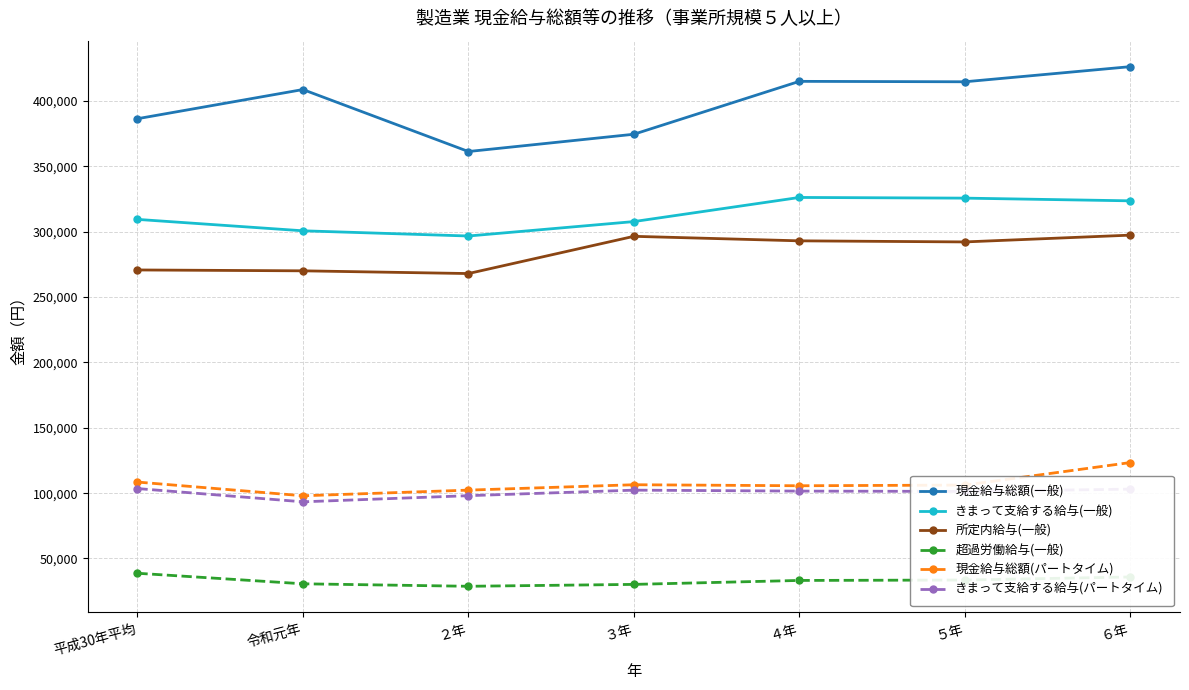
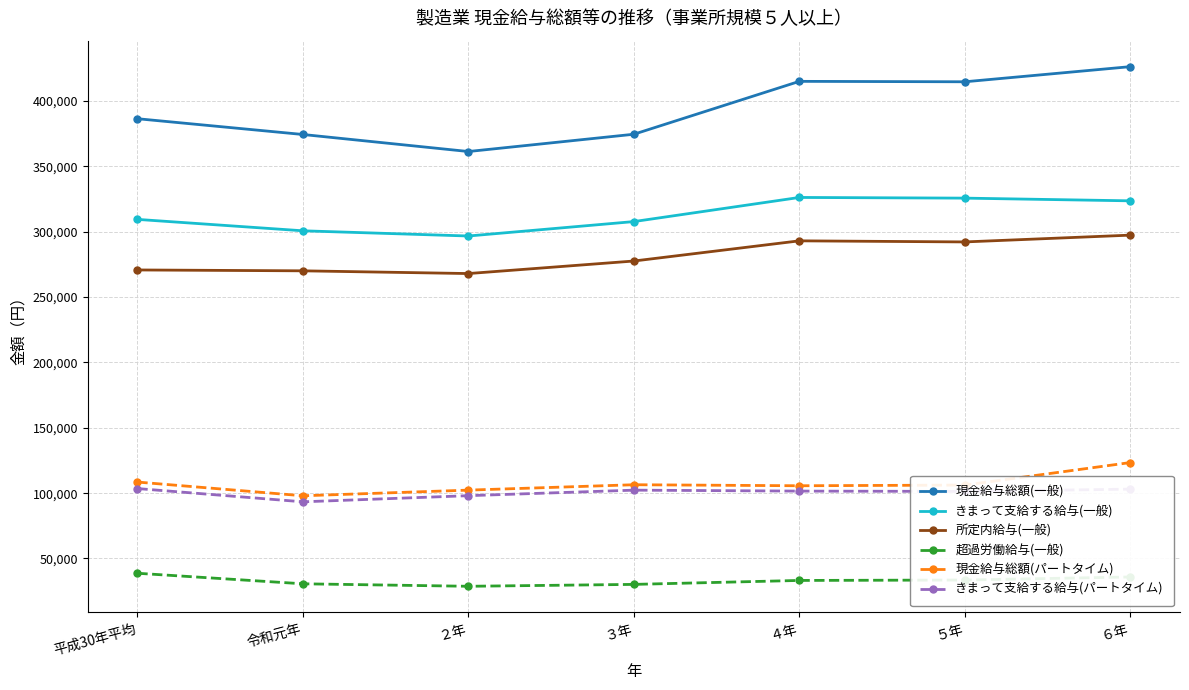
  {
    "現金給与総額(一般)": {
      "平成30年平均": "387,000",
-     "令和元年": "409,000",
+     "令和元年": "374,000",
      "２年": "361,000",
      "３年": "375,000",
      "４年": "415,000",
      "５年": "415,000",
      "６年": "426,000"
    },
    "きまって支給する給与(一般)": {
      "平成30年平均": "309,000",
      "令和元年": "301,000",
      "２年": "297,000",
      "３年": "308,000",
      "４年": "326,000",
      "５年": "326,000",
      "６年": "324,000"
    },
    "所定内給与(一般)": {
      "平成30年平均": "271,000",
      "令和元年": "270,000",
      "２年": "268,000",
-     "３年": "297,000",
+     "３年": "278,000",
      "４年": "293,000",
      "５年": "292,000",
      "６年": "297,000"
    },
    "超過労働給与(一般)": {
      "平成30年平均": "39,000",
      "令和元年": "31,000",
      "２年": "29,000",
      "３年": "30,000",
      "４年": "33,000"
    },
    "現金給与総額(パートタイム)": {
      "平成30年平均": "108,000",
      "令和元年": "98,000",
      "２年": "102,000",
      "３年": "106,000",
      "４年": "106,000",
      "６年": "123,000"
    },
    "きまって支給する給与(パートタイム)": {
      "平成30年平均": "104,000",
      "令和元年": "93,000",
      "２年": "98,000",
      "３年": "102,000",
      "４年": "102,000"
    }
  }
